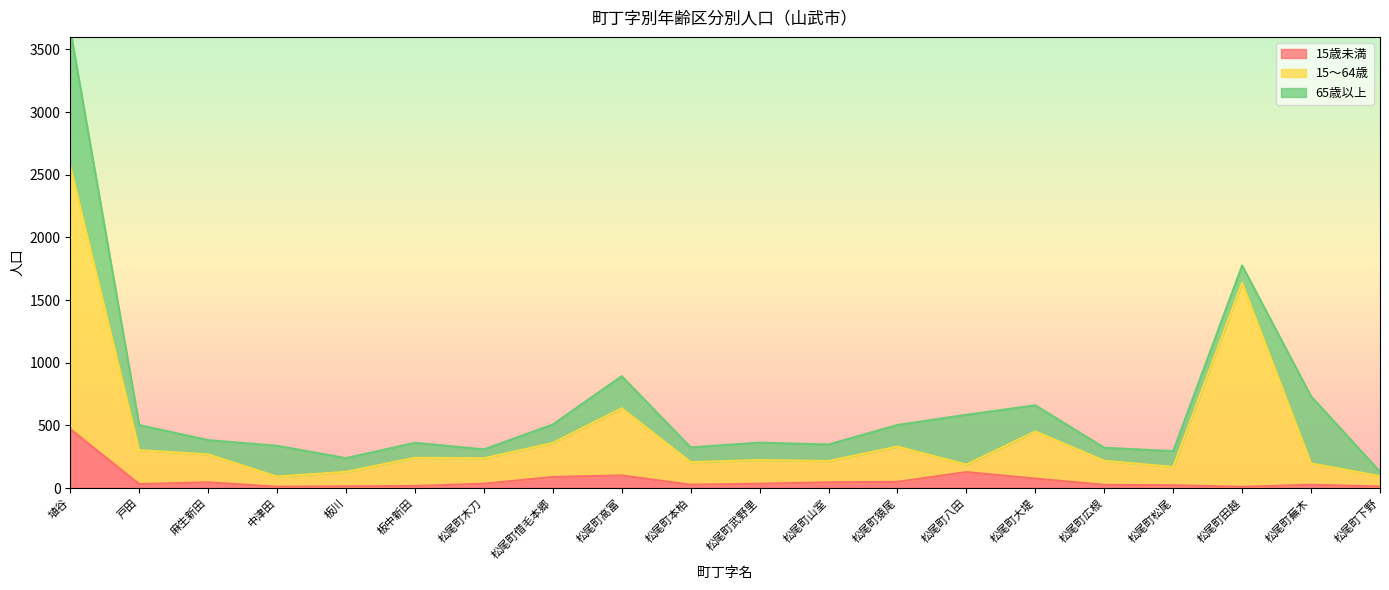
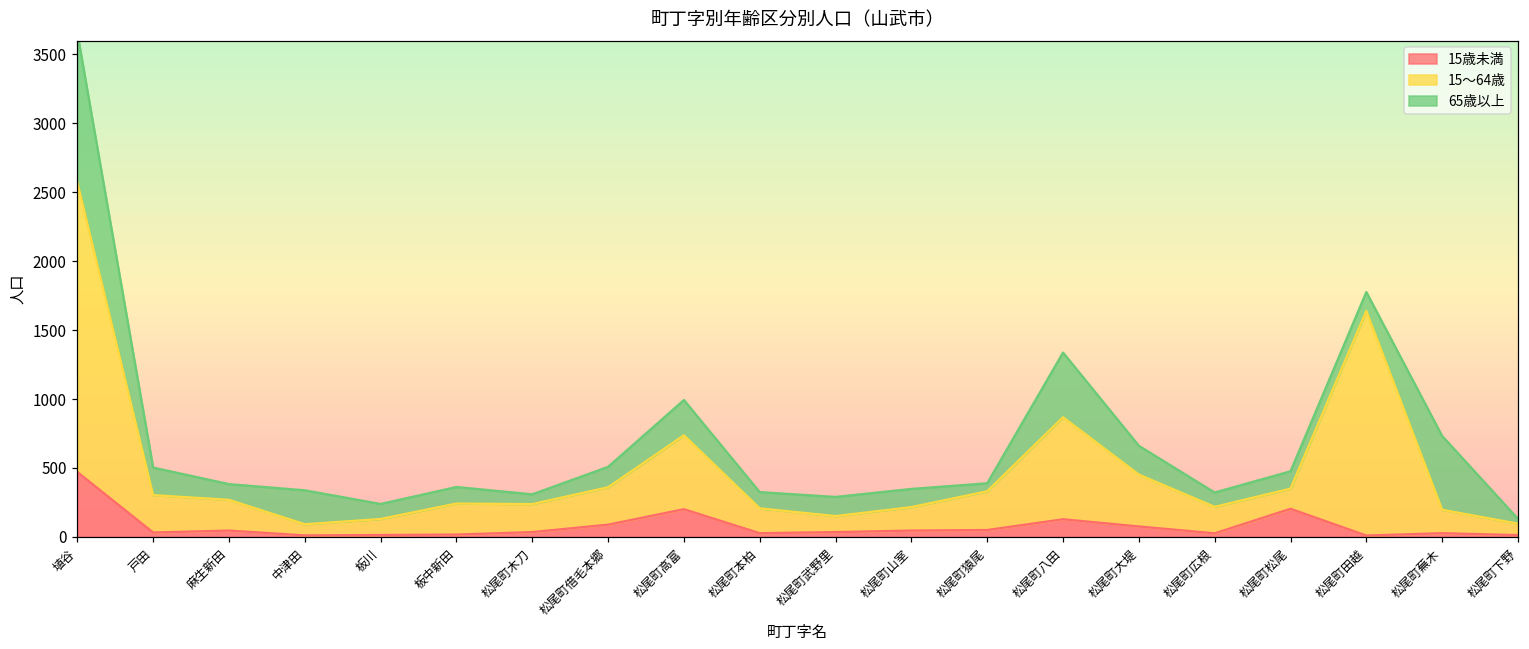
  {
    "15歳未満": {
      "埴谷": 470,
      "戸田": 30,
      "麻生新田": 50,
      "中津田": 10,
      "板川": 10,
      "板中新田": 20,
      "松尾町木刀": 40,
      "松尾町借毛本郷": 90,
-     "松尾町高富": 100,
+     "松尾町高富": 200,
      "松尾町本柏": 30,
      "松尾町武野里": 40,
      "松尾町山室": 50,
      "松尾町猿尾": 50,
      "松尾町八田": 130,
      "松尾町大堤": 80,
      "松尾町広根": 30,
-     "松尾町松尾": 20,
+     "松尾町松尾": 200,
      "松尾町田越": 10,
      "松尾町蕪木": 30,
      "松尾町下野": 10
    },
    "15～64歳": {
      "埴谷": 2100,
      "戸田": 270,
      "麻生新田": 220,
      "中津田": 80,
      "板川": 120,
      "板中新田": 230,
      "松尾町木刀": 200,
      "松尾町借毛本郷": 270,
      "松尾町高富": 540,
      "松尾町本柏": 180,
-     "松尾町武野里": 190,
+     "松尾町武野里": 120,
      "松尾町山室": 170,
      "松尾町猿尾": 280,
-     "松尾町八田": 60,
+     "松尾町八田": 740,
      "松尾町大堤": 380,
      "松尾町広根": 190,
      "松尾町松尾": 150,
      "松尾町田越": 1630,
      "松尾町蕪木": 170,
      "松尾町下野": 80
    },
    "65歳以上": {
      "戸田": 200,
      "麻生新田": 110,
      "中津田": 250,
      "板川": 110,
      "板中新田": 120,
      "松尾町木刀": 70,
      "松尾町借毛本郷": 150,
      "松尾町高富": 260,
      "松尾町本柏": 120,
      "松尾町武野里": 140,
      "松尾町山室": 130,
-     "松尾町猿尾": 170,
-     "松尾町八田": 400,
+     "松尾町猿尾": 60,
+     "松尾町八田": 470,
      "松尾町大堤": 210,
      "松尾町広根": 100,
      "松尾町松尾": 130,
      "松尾町田越": 140,
      "松尾町蕪木": 540,
      "松尾町下野": 40
    }
  }
